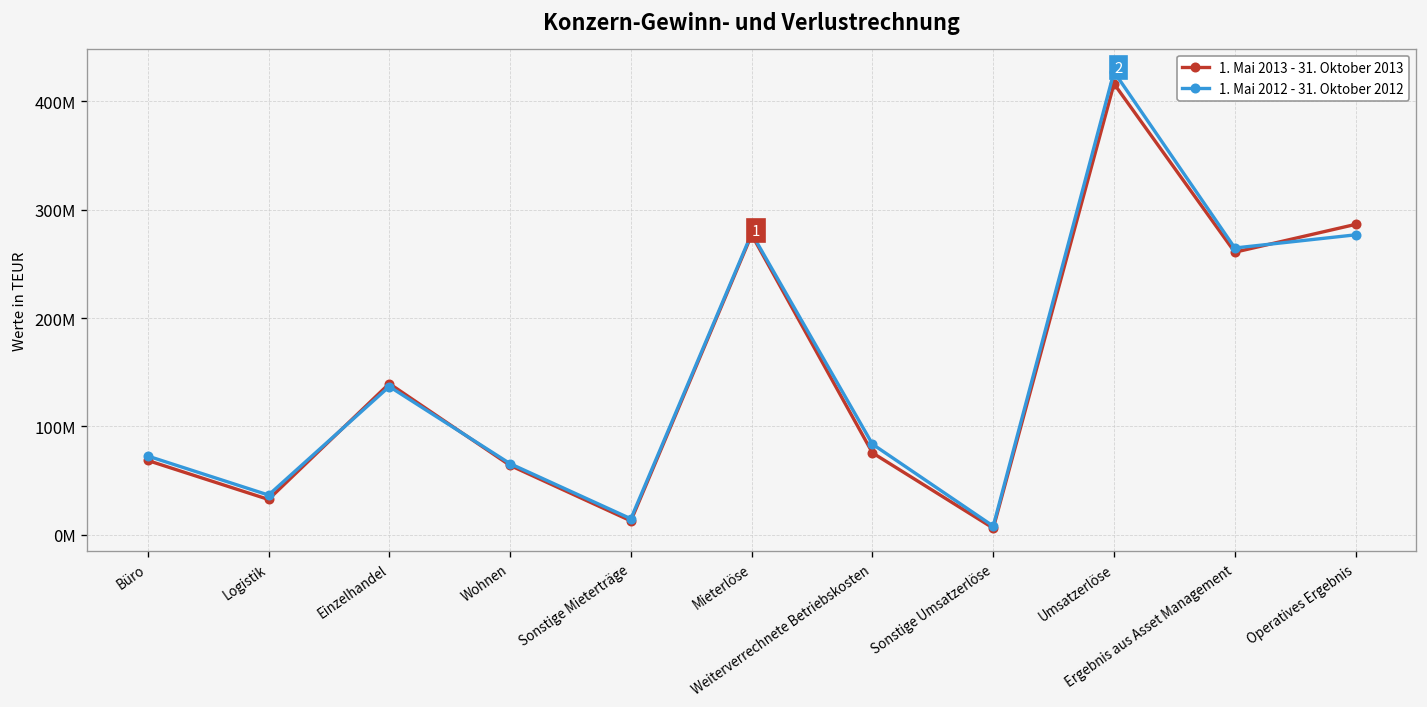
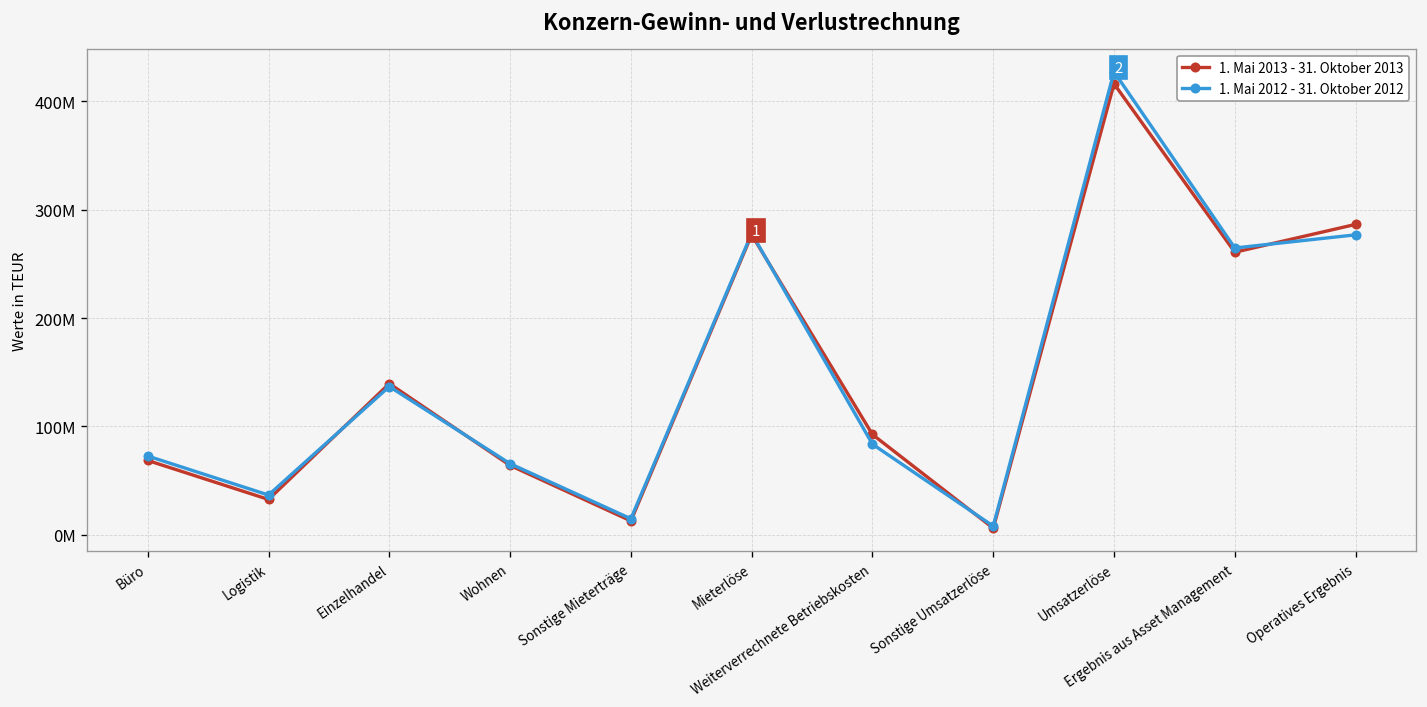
  {
    "1. Mai 2013 - 31. Oktober 2013": {
      "Büro": 70000000,
      "Logistik": 30000000,
-     "Weiterverrechnete Betriebskosten": 80000000,
+     "Weiterverrechnete Betriebskosten": 90000000,
      "Umsatzerlöse": 420000000,
      "Ergebnis aus Asset Management": 260000000,
      "Operatives Ergebnis": 290000000
    },
    "1. Mai 2012 - 31. Oktober 2012": {
      "Büro": 70000000,
      "Logistik": 40000000,
      "Weiterverrechnete Betriebskosten": 80000000,
      "Ergebnis aus Asset Management": 260000000,
      "Operatives Ergebnis": 280000000
    }
  }
